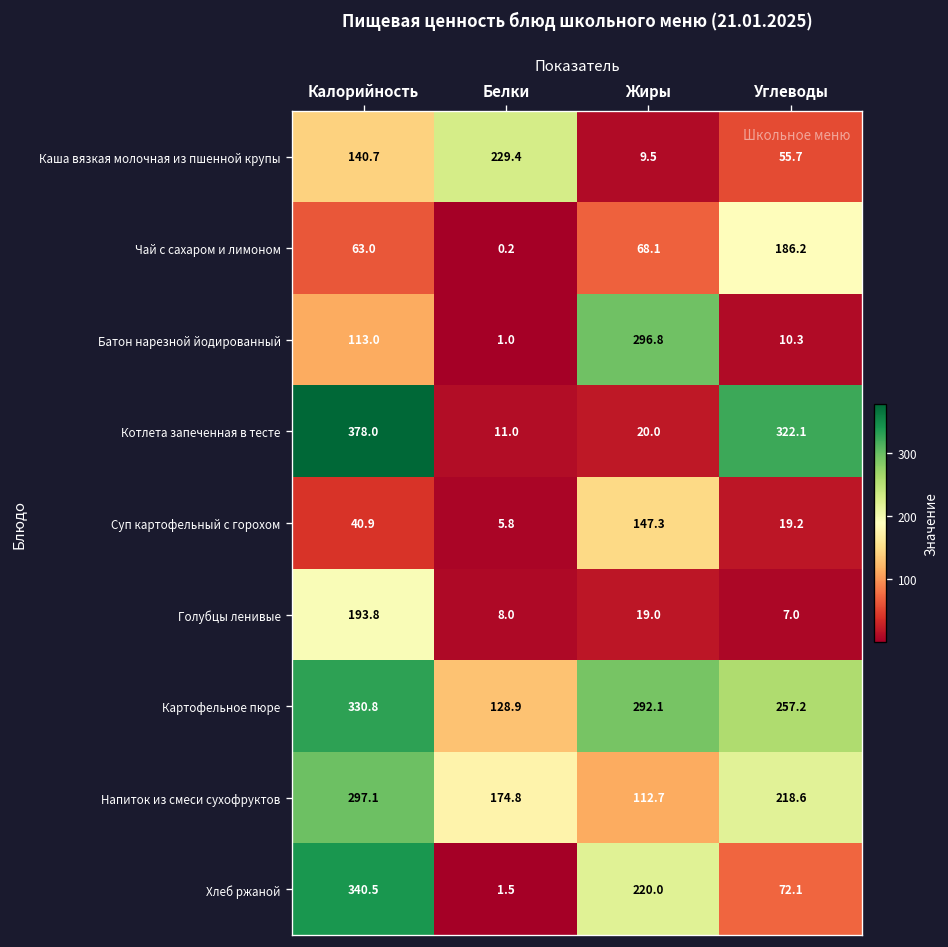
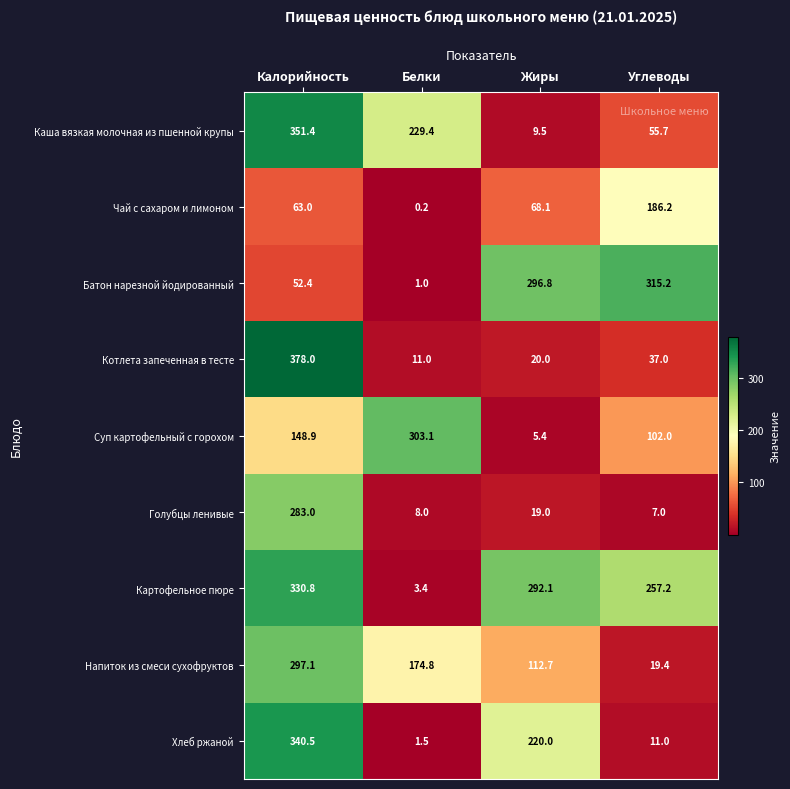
  {
    "Каша вязкая молочная из пшенной крупы": {
-     "Калорийность": 140.7,
+     "Калорийность": 351.4,
      "Белки": 229.4,
      "Жиры": 9.5
    },
    "Чай с сахаром и лимоном": {
      "Калорийность": 63.0,
      "Белки": 0.2,
      "Жиры": 68.1,
      "Углеводы": 186.2
    },
    "Батон нарезной йодированный": {
-     "Калорийность": 113.0,
+     "Калорийность": 52.4,
      "Белки": 1.0,
      "Жиры": 296.8,
-     "Углеводы": 10.3
+     "Углеводы": 315.2
    },
    "Котлета запеченная в тесте": {
      "Калорийность": 378.0,
      "Белки": 11.0,
      "Жиры": 20.0,
-     "Углеводы": 322.1
+     "Углеводы": 37.0
    },
    "Суп картофельный с горохом": {
-     "Калорийность": 40.9,
-     "Белки": 5.8,
-     "Жиры": 147.3,
-     "Углеводы": 19.2
+     "Калорийность": 148.9,
+     "Белки": 303.1,
+     "Жиры": 5.4,
+     "Углеводы": 102.0
    },
    "Голубцы ленивые": {
-     "Калорийность": 193.8,
+     "Калорийность": 283.0,
      "Белки": 8.0,
      "Жиры": 19.0,
      "Углеводы": 7.0
    },
    "Картофельное пюре": {
      "Калорийность": 330.8,
-     "Белки": 128.9,
+     "Белки": 3.4,
      "Жиры": 292.1,
      "Углеводы": 257.2
    },
    "Напиток из смеси сухофруктов": {
      "Калорийность": 297.1,
      "Белки": 174.8,
      "Жиры": 112.7,
-     "Углеводы": 218.6
+     "Углеводы": 19.4
    },
    "Хлеб ржаной": {
      "Калорийность": 340.5,
      "Белки": 1.5,
      "Жиры": 220.0,
-     "Углеводы": 72.1
+     "Углеводы": 11.0
    }
  }
